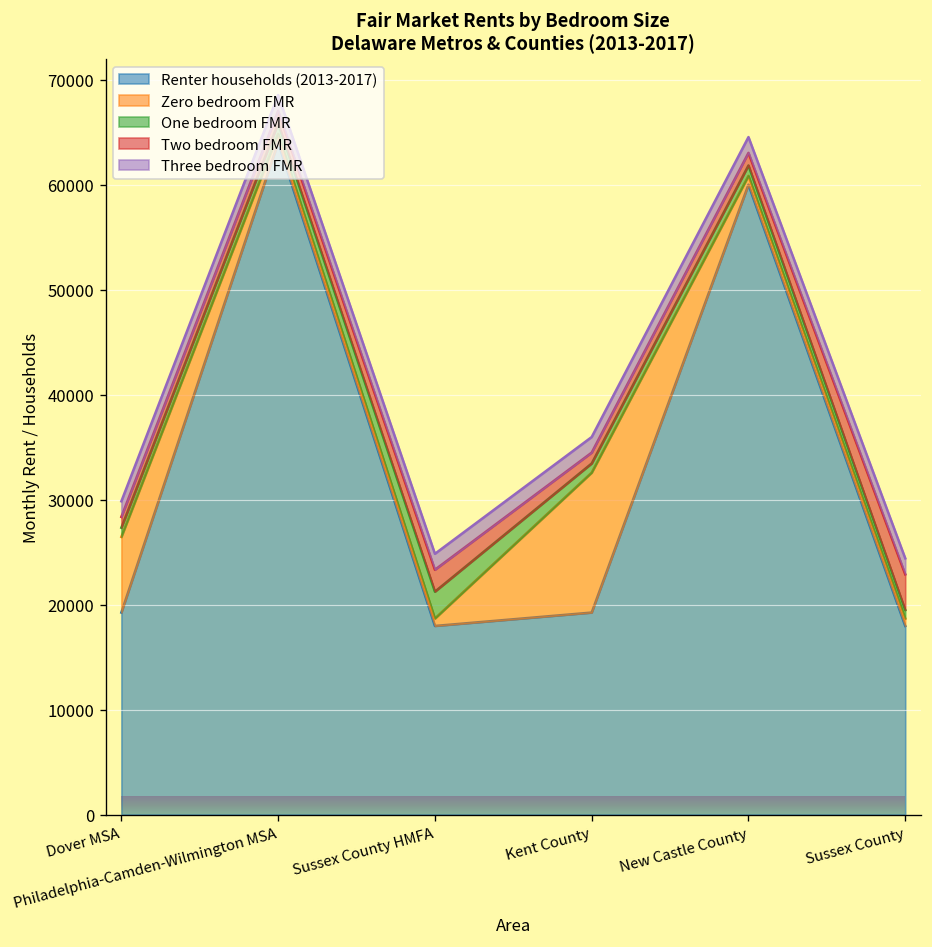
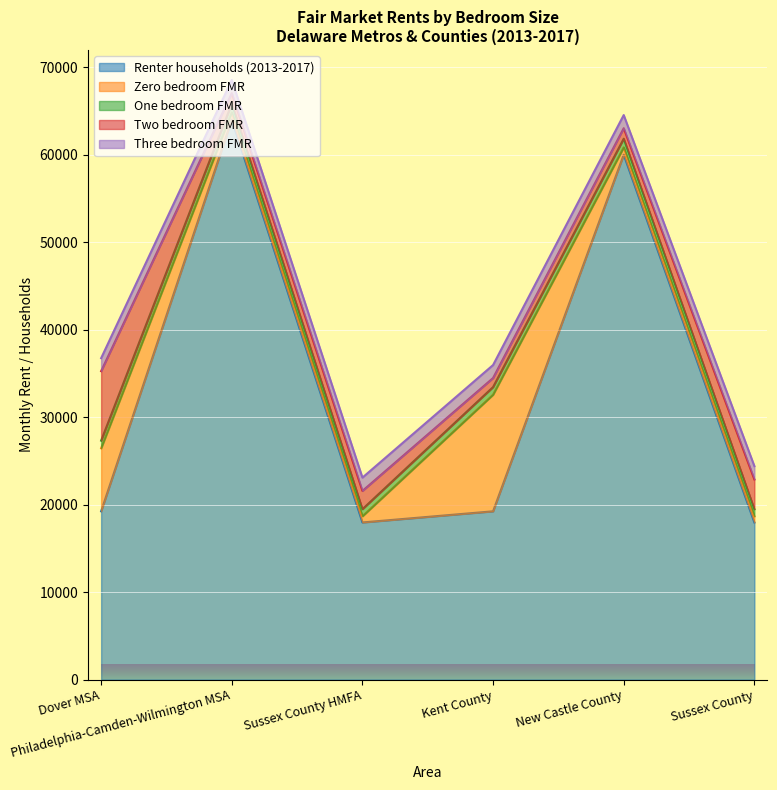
  {
    "Renter households (2013-2017)": {
      "Dover MSA": 19000,
      "Sussex County HMFA": 18000,
      "Kent County": 19000,
      "New Castle County": 60000,
      "Sussex County": 18000
    },
    "Zero bedroom FMR": {
      "Dover MSA": 7000,
      "Sussex County HMFA": 1000,
      "Kent County": 13000,
      "New Castle County": 1000,
      "Sussex County": 1000
    },
    "One bedroom FMR": {
      "Dover MSA": 1000,
-     "Sussex County HMFA": 3000,
+     "Sussex County HMFA": 1000,
      "Kent County": 1000,
      "New Castle County": 1000,
      "Sussex County": 1000
    },
    "Two bedroom FMR": {
-     "Dover MSA": 1000,
+     "Dover MSA": 8000,
      "Sussex County HMFA": 2000,
      "Kent County": 1000,
      "New Castle County": 1000,
      "Sussex County": 3000
    },
    "Three bedroom FMR": {
      "Dover MSA": 1000,
      "Sussex County HMFA": 2000,
      "Kent County": 1000,
      "New Castle County": 2000,
      "Sussex County": 2000
    }
  }
